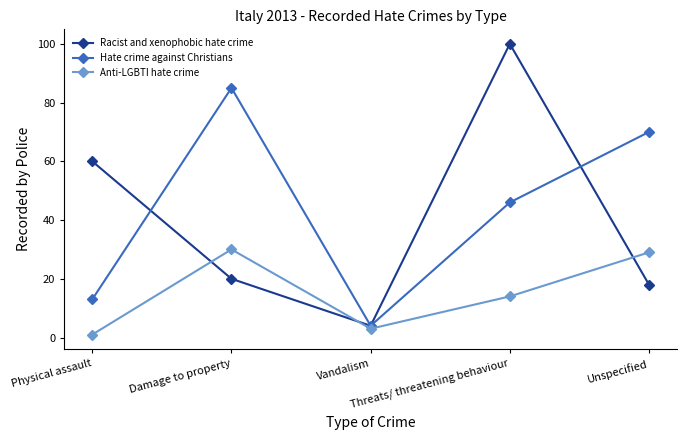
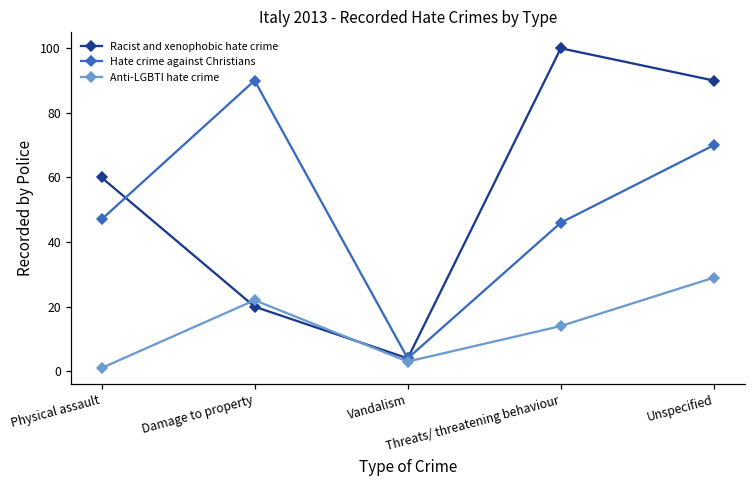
  {
    "Racist and xenophobic hate crime": {
      "Physical assault": 60,
      "Damage to property": 20,
      "Threats/ threatening behaviour": 100,
-     "Unspecified": 18
+     "Unspecified": 90
    },
    "Hate crime against Christians": {
-     "Physical assault": 13,
-     "Damage to property": 85,
+     "Physical assault": 47,
+     "Damage to property": 90,
      "Threats/ threatening behaviour": 46,
      "Unspecified": 70
    },
    "Anti-LGBTI hate crime": {
      "Physical assault": 1,
-     "Damage to property": 30,
+     "Damage to property": 22,
      "Vandalism": 3,
      "Threats/ threatening behaviour": 14,
      "Unspecified": 29
    }
  }
